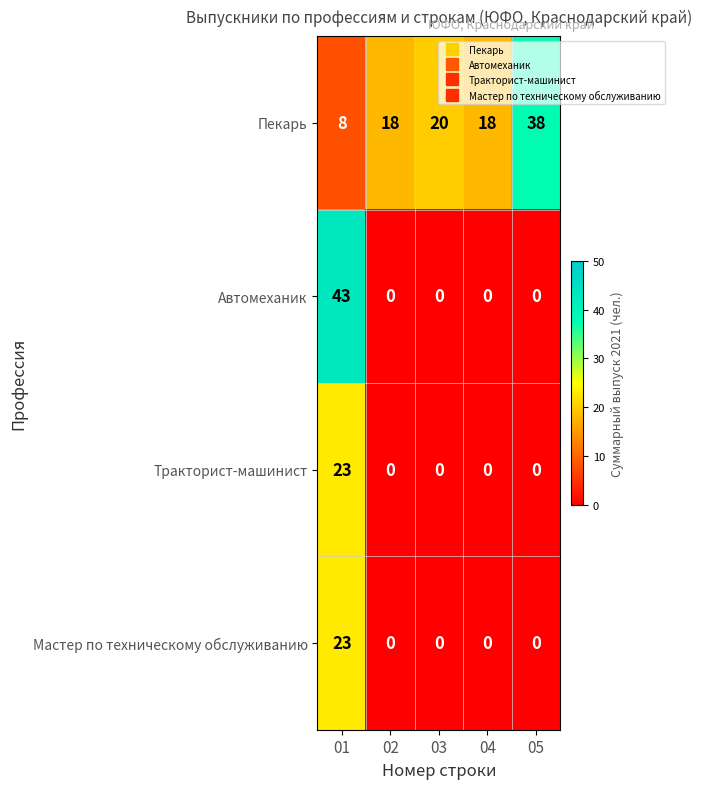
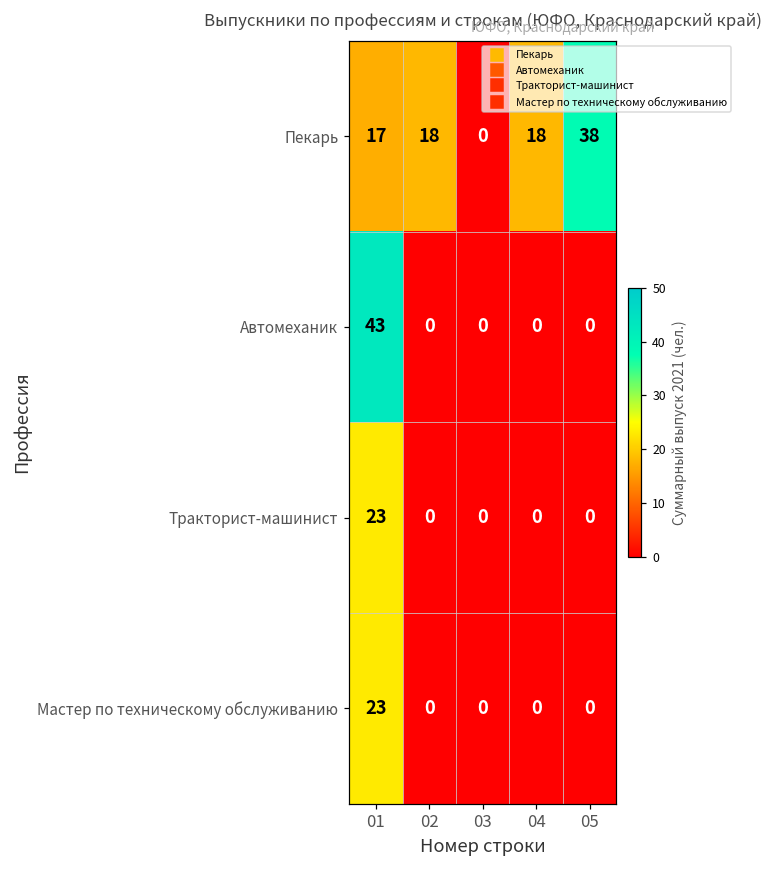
  {
    "Пекарь": {
-     "01": 8,
+     "01": 17,
      "02": 18,
-     "03": 20,
+     "03": 0,
      "04": 18,
      "05": 38
    },
    "Автомеханик": {
      "01": 43,
      "02": 0,
      "03": 0,
      "04": 0,
      "05": 0
    },
    "Тракторист-машинист": {
      "01": 23,
      "02": 0,
      "03": 0,
      "04": 0,
      "05": 0
    },
    "Мастер по техническому обслуживанию": {
      "01": 23,
      "02": 0,
      "03": 0,
      "04": 0,
      "05": 0
    }
  }
